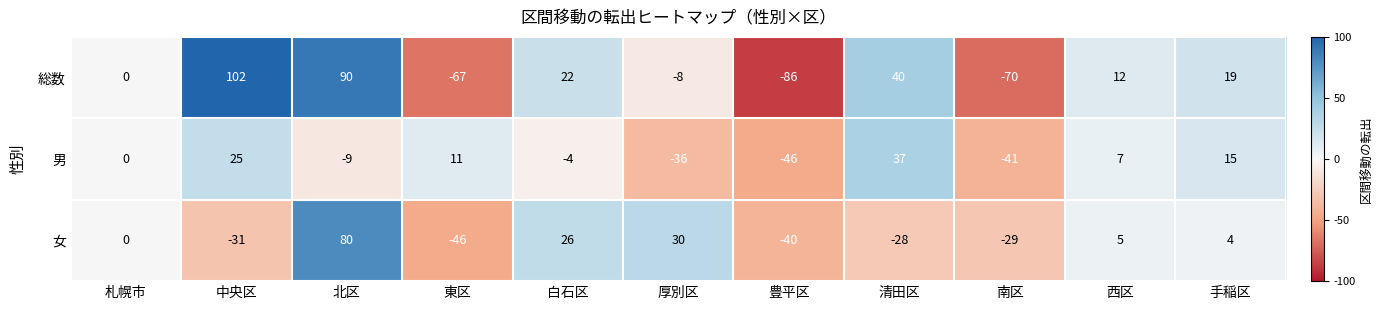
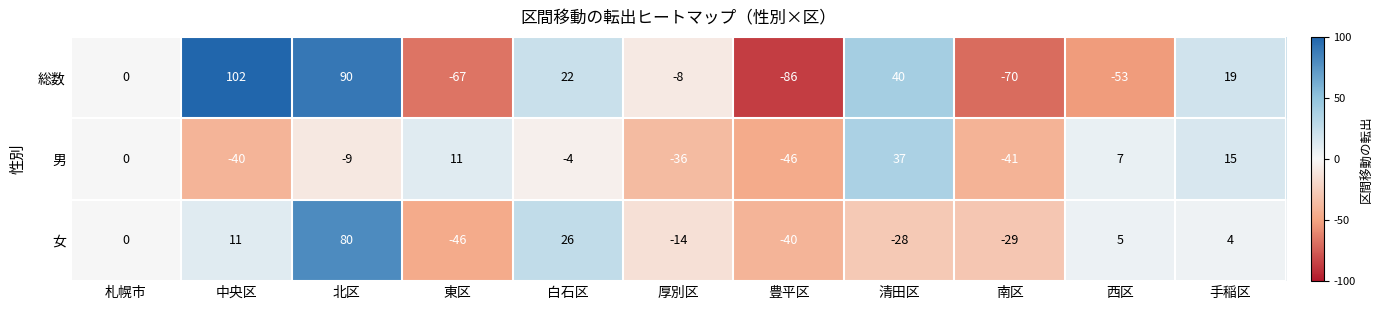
  {
    "総数": {
      "札幌市": 0,
      "中央区": 102,
      "北区": 90,
      "東区": -67,
      "白石区": 22,
      "厚別区": -8,
      "豊平区": -86,
      "清田区": 40,
      "南区": -70,
-     "西区": 12,
+     "西区": -53,
      "手稲区": 19
    },
    "男": {
      "札幌市": 0,
-     "中央区": 25,
+     "中央区": -40,
      "北区": -9,
      "東区": 11,
      "白石区": -4,
      "厚別区": -36,
      "豊平区": -46,
      "清田区": 37,
      "南区": -41,
      "西区": 7,
      "手稲区": 15
    },
    "女": {
      "札幌市": 0,
-     "中央区": -31,
+     "中央区": 11,
      "北区": 80,
      "東区": -46,
      "白石区": 26,
-     "厚別区": 30,
+     "厚別区": -14,
      "豊平区": -40,
      "清田区": -28,
      "南区": -29,
      "西区": 5,
      "手稲区": 4
    }
  }
